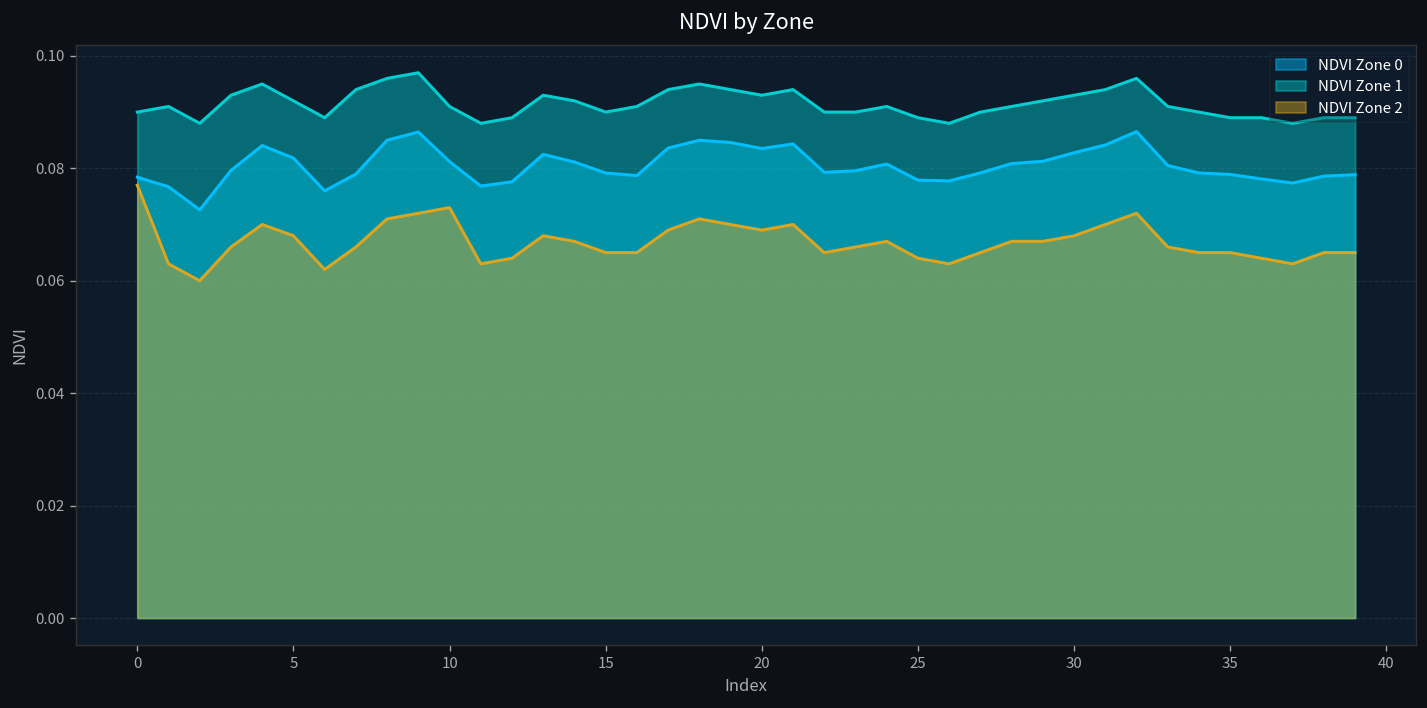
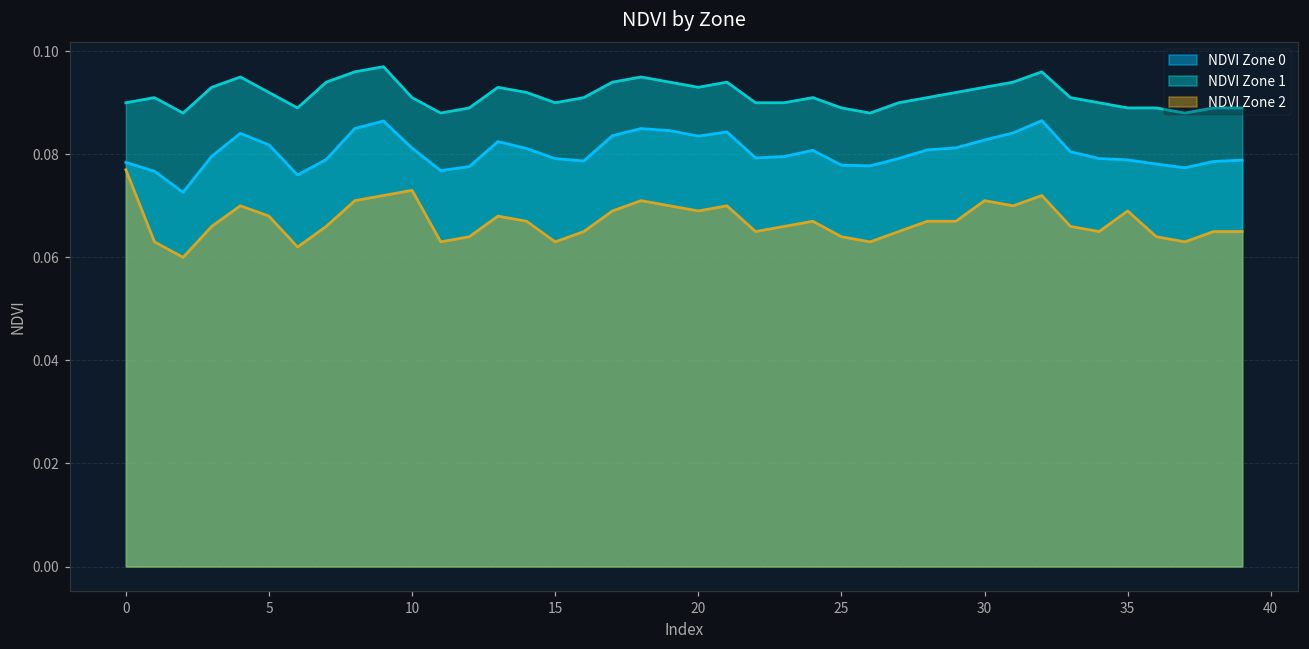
  {
    "NDVI Zone 2": {
      "0": 0.077,
      "5": 0.068,
      "10": 0.073,
-     "15": 0.065,
+     "15": 0.063,
      "20": 0.069,
      "25": 0.064,
-     "30": 0.068,
-     "35": 0.065
+     "30": 0.071,
+     "35": 0.069
    }
  }
